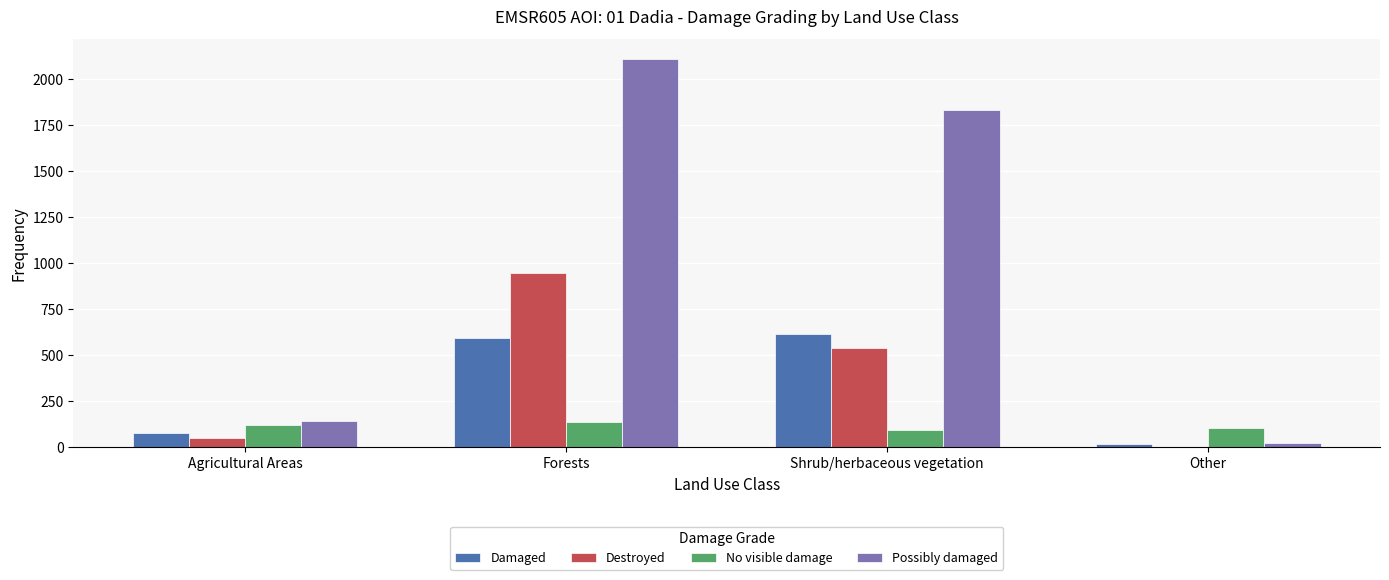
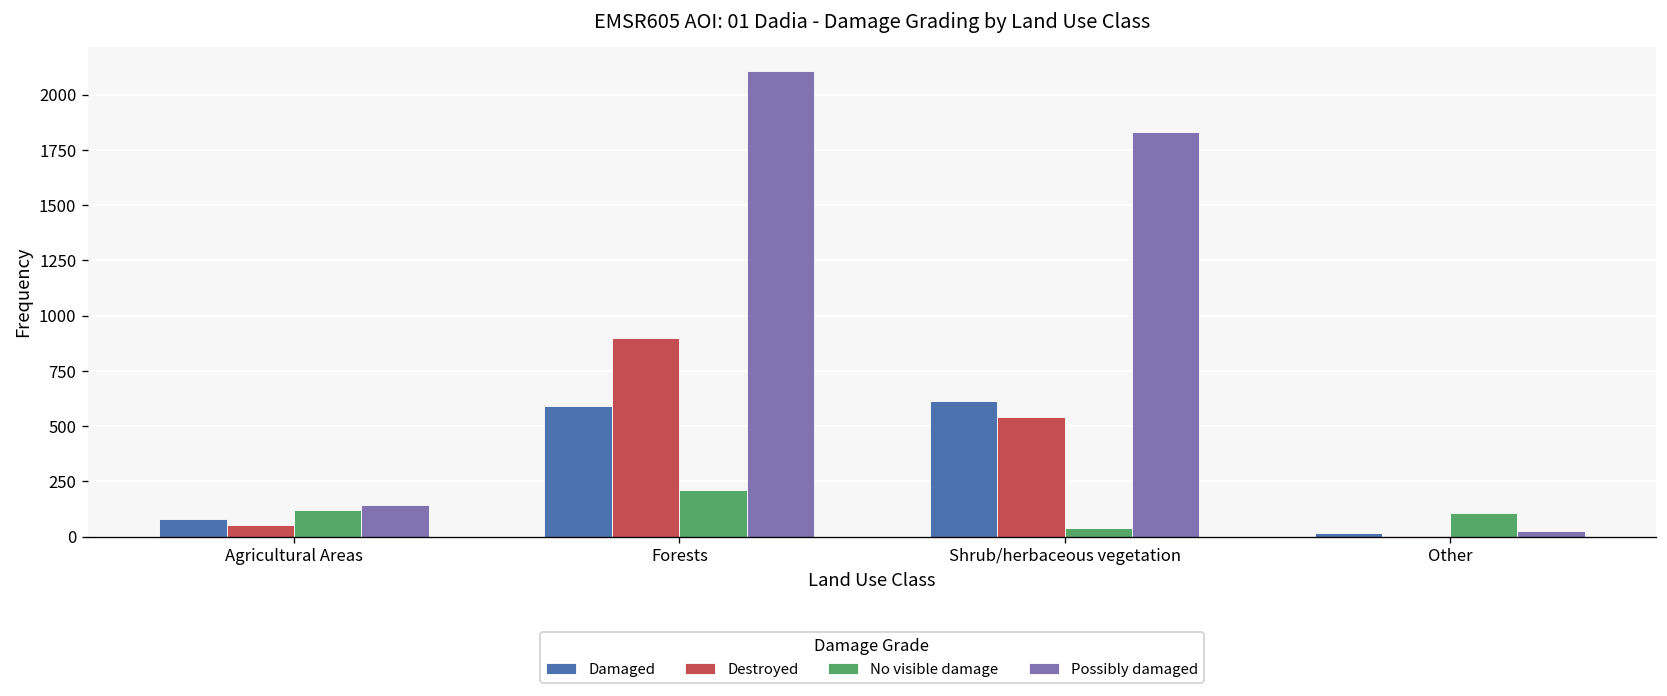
  {
    "Destroyed": {
      "Agricultural Areas": 50,
-     "Forests": 950,
+     "Forests": 900,
      "Shrub/herbaceous vegetation": 540
    },
    "No visible damage": {
      "Agricultural Areas": 120,
-     "Forests": 130,
-     "Shrub/herbaceous vegetation": 90,
+     "Forests": 210,
+     "Shrub/herbaceous vegetation": 40,
      "Other": 110
    }
  }
